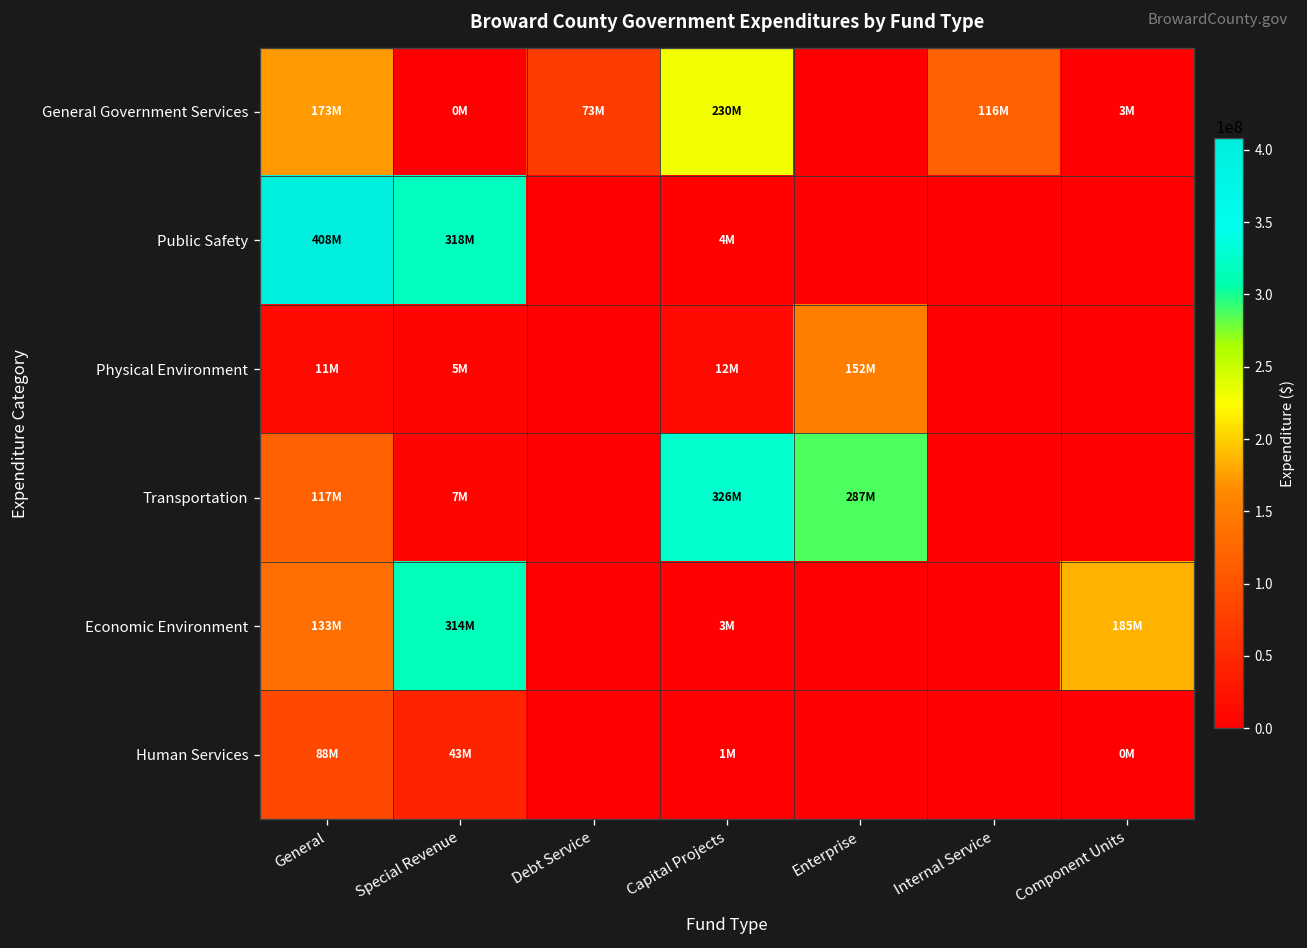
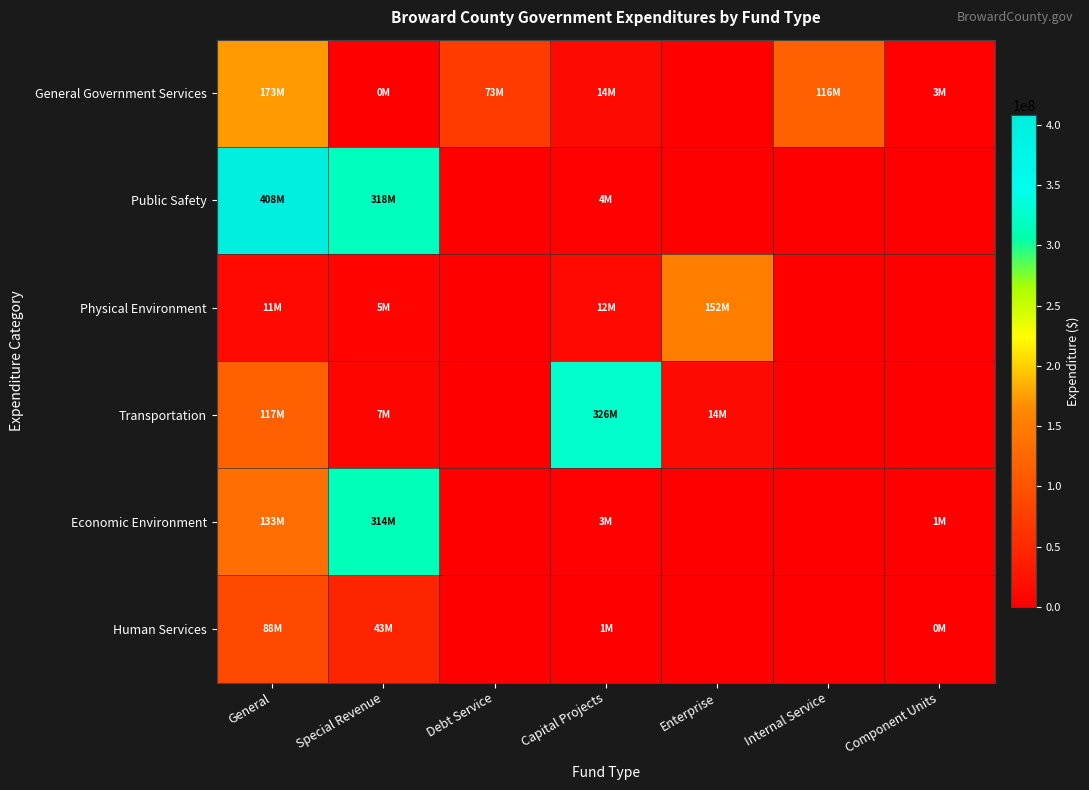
  {
    "General Government Services": {
      "General": "173M",
      "Special Revenue": "0M",
      "Debt Service": "73M",
-     "Capital Projects": "230M",
+     "Capital Projects": "14M",
      "Internal Service": "116M",
      "Component Units": "3M"
    },
    "Public Safety": {
      "General": "408M",
      "Special Revenue": "318M",
      "Capital Projects": "4M"
    },
    "Physical Environment": {
      "General": "11M",
      "Special Revenue": "5M",
      "Capital Projects": "12M",
      "Enterprise": "152M"
    },
    "Transportation": {
      "General": "117M",
      "Special Revenue": "7M",
      "Capital Projects": "326M",
-     "Enterprise": "287M"
+     "Enterprise": "14M"
    },
    "Economic Environment": {
      "General": "133M",
      "Special Revenue": "314M",
      "Capital Projects": "3M",
-     "Component Units": "185M"
+     "Component Units": "1M"
    },
    "Human Services": {
      "General": "88M",
      "Special Revenue": "43M",
      "Capital Projects": "1M",
      "Component Units": "0M"
    }
  }
